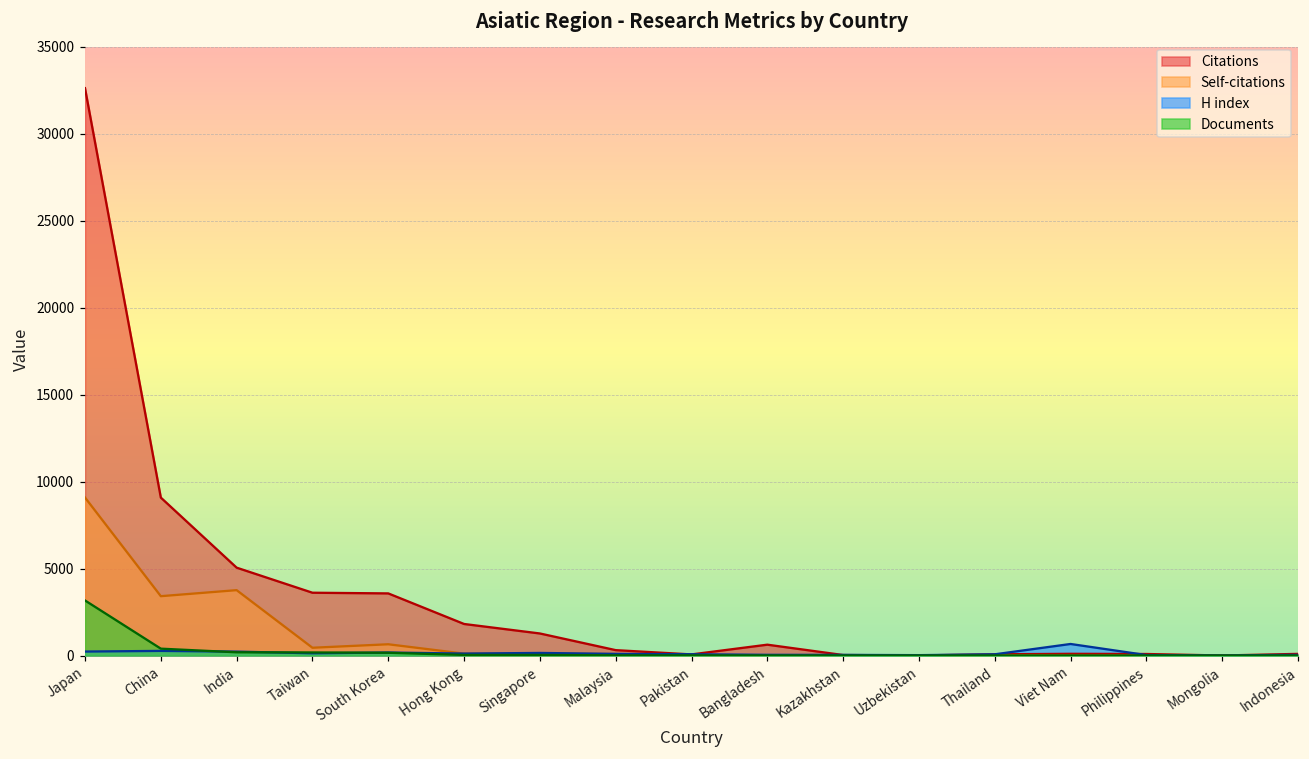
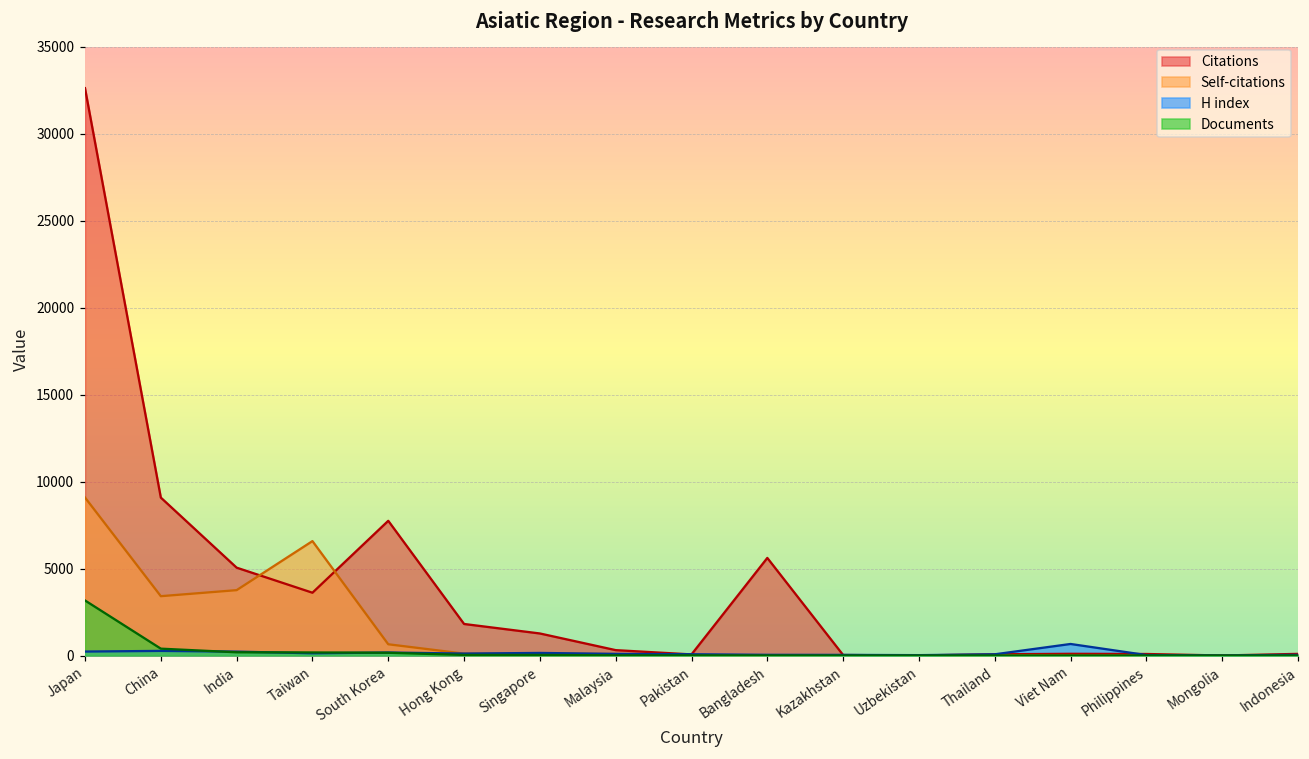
  {
    "Citations": {
      "Japan": 32600,
      "China": 9100,
      "India": 5100,
      "Taiwan": 3600,
-     "South Korea": 3600,
+     "South Korea": 7700,
      "Hong Kong": 1800,
      "Singapore": 1300,
      "Malaysia": 300,
-     "Bangladesh": 600
+     "Bangladesh": 5600
    },
    "Self-citations": {
      "Japan": 9100,
      "China": 3400,
      "India": 3800,
-     "Taiwan": 400,
+     "Taiwan": 6600,
      "South Korea": 600
    },
    "H index": {
      "Japan": 200,
      "Viet Nam": 700
    },
    "Documents": {
      "Japan": 3200
    }
  }
